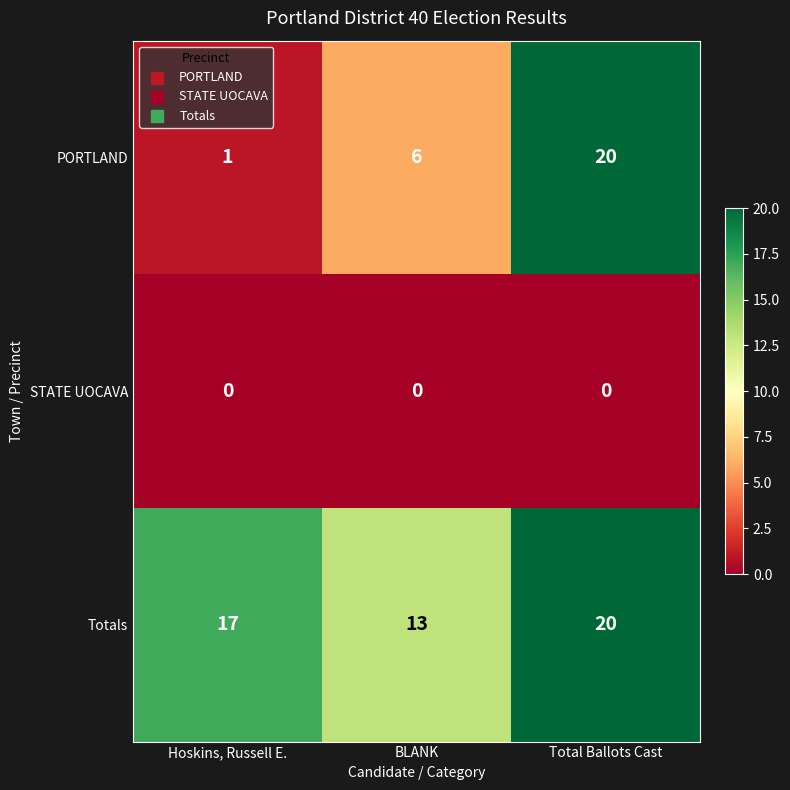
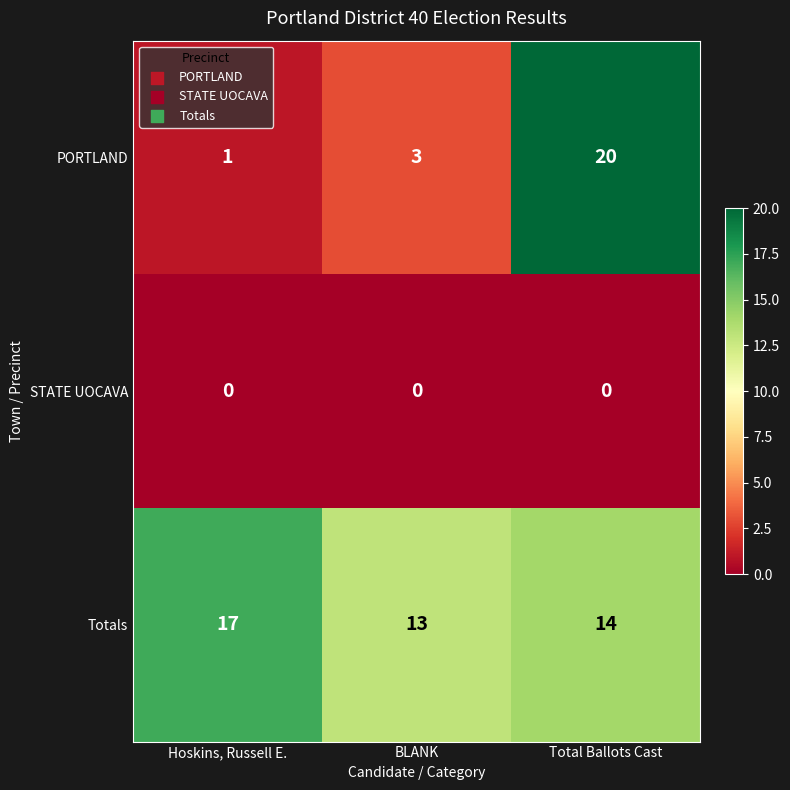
  {
    "PORTLAND": {
      "Hoskins, Russell E.": 1,
-     "BLANK": 6,
+     "BLANK": 3,
      "Total Ballots Cast": 20
    },
    "STATE UOCAVA": {
      "Hoskins, Russell E.": 0,
      "BLANK": 0,
      "Total Ballots Cast": 0
    },
    "Totals": {
      "Hoskins, Russell E.": 17,
      "BLANK": 13,
-     "Total Ballots Cast": 20
+     "Total Ballots Cast": 14
    }
  }
